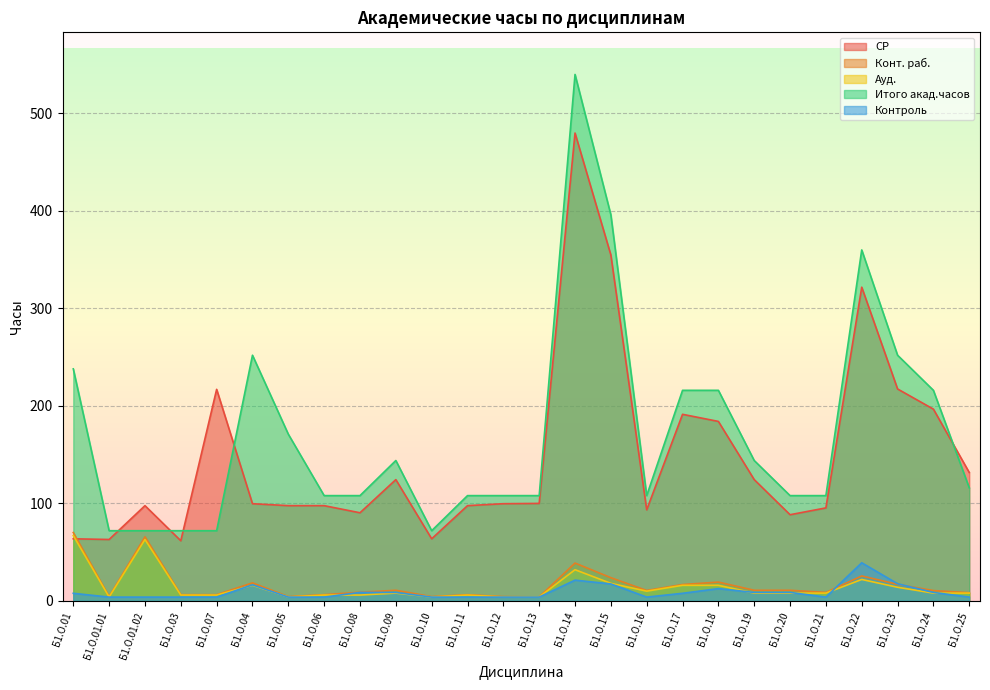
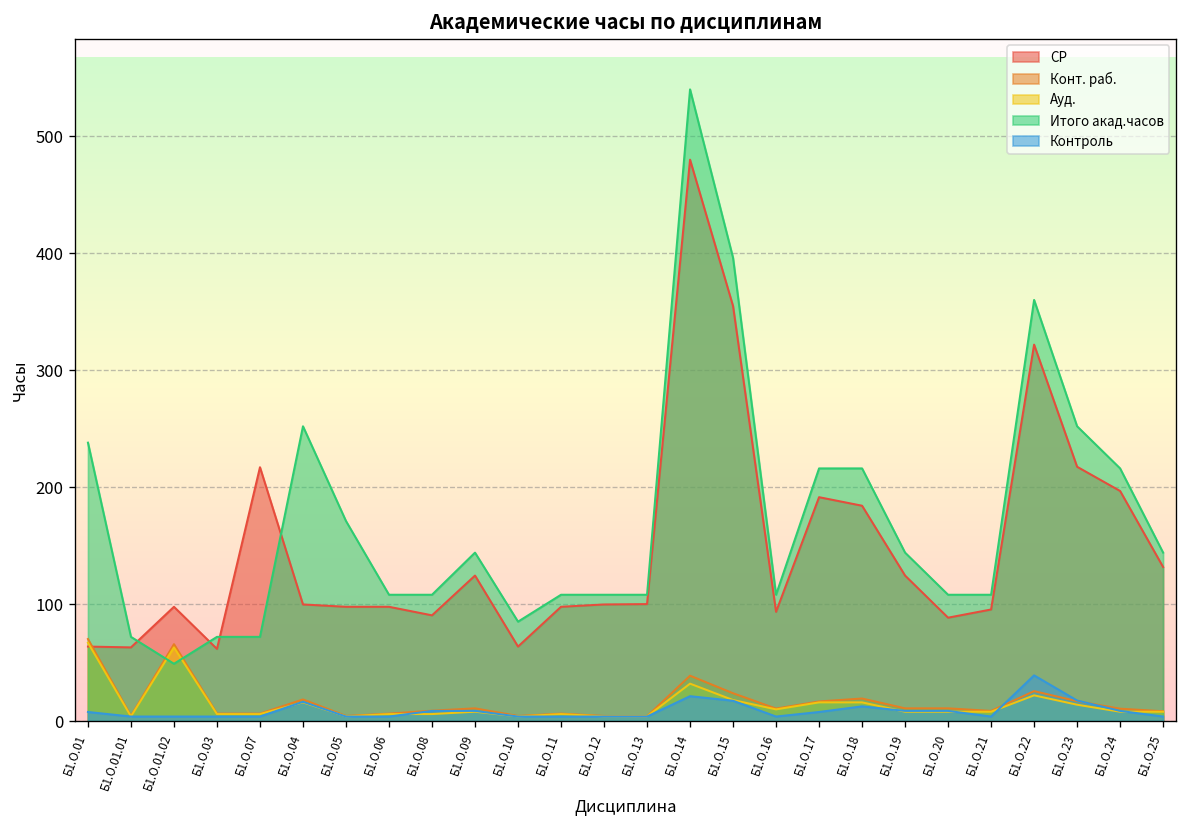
  {
    "Ауд.": {
      "Б1.О.01": 70,
      "Б1.О.01.02": 60,
      "Б1.О.08": 10,
      "Б1.О.14": 30,
      "Б1.О.18": 20,
      "Б1.О.22": 20,
      "Б1.О.23": 10
    },
    "Итого акад.часов": {
      "Б1.О.01": 240,
      "Б1.О.01.01": 70,
-     "Б1.О.01.02": 70,
+     "Б1.О.01.02": 50,
      "Б1.О.03": 70,
      "Б1.О.07": 70,
      "Б1.О.04": 250,
      "Б1.О.05": 170,
      "Б1.О.06": 110,
      "Б1.О.08": 110,
      "Б1.О.09": 140,
-     "Б1.О.10": 70,
+     "Б1.О.10": 90,
      "Б1.О.11": 110,
      "Б1.О.12": 110,
      "Б1.О.13": 110,
      "Б1.О.14": 540,
      "Б1.О.15": 400,
      "Б1.О.16": 110,
      "Б1.О.17": 220,
      "Б1.О.18": 220,
      "Б1.О.19": 140,
      "Б1.О.20": 110,
      "Б1.О.21": 110,
      "Б1.О.22": 360,
      "Б1.О.23": 250,
      "Б1.О.24": 220,
-     "Б1.О.25": 120
+     "Б1.О.25": 140
    },
    "Контроль": {
      "Б1.О.01": 10,
      "Б1.О.01.02": 0,
      "Б1.О.14": 20,
      "Б1.О.16": 0,
      "Б1.О.17": 10,
      "Б1.О.18": 10,
      "Б1.О.21": 0,
      "Б1.О.22": 40,
      "Б1.О.25": 0
    }
  }
